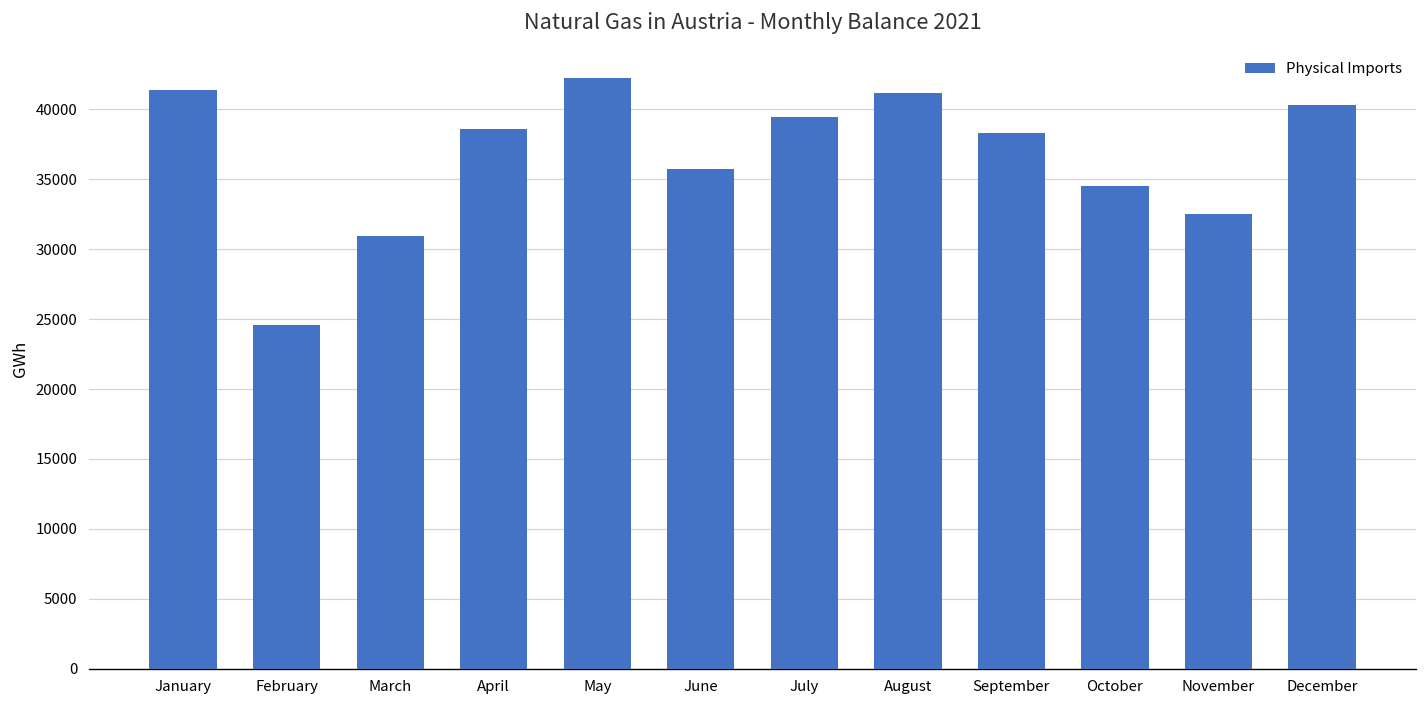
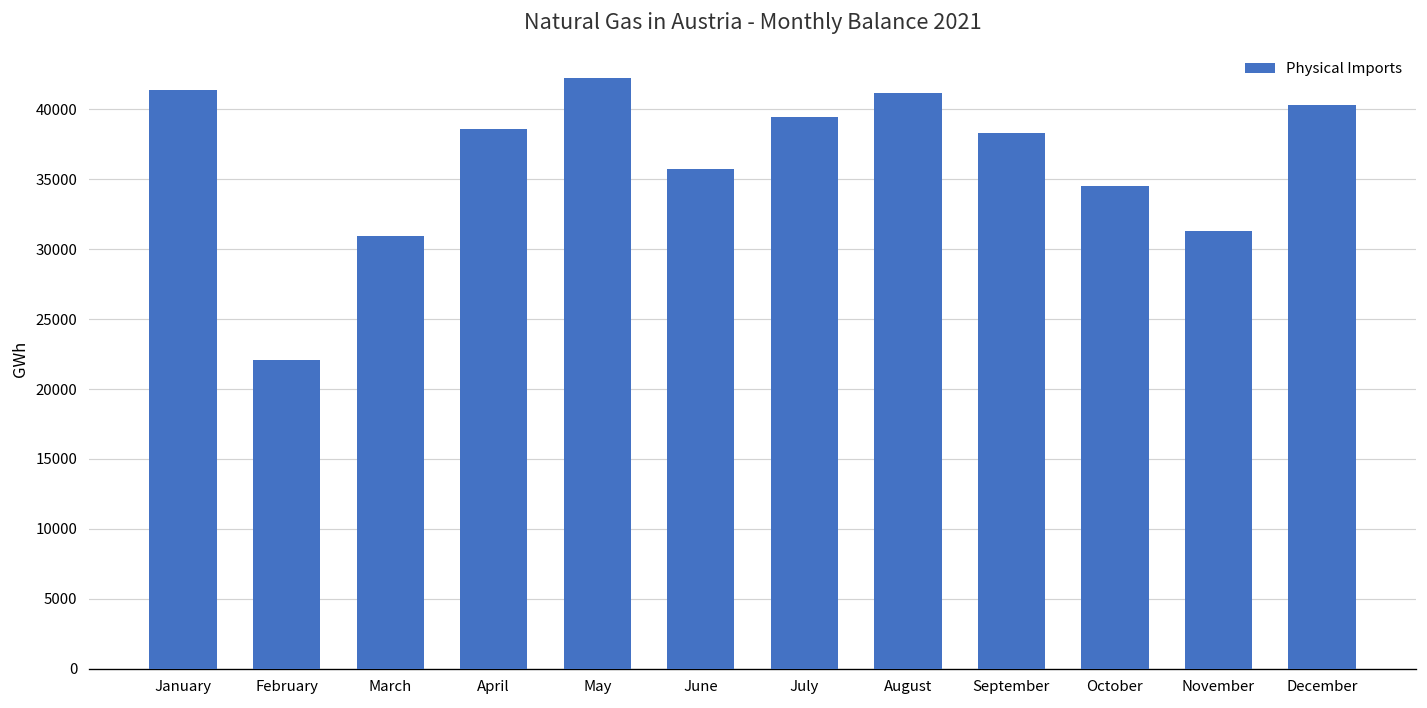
  {
    "January": 41400,
-   "February": 24600,
+   "February": 22000,
    "March": 31000,
    "April": 38600,
    "May": 42200,
    "June": 35800,
    "July": 39500,
    "August": 41200,
    "September": 38300,
    "October": 34500,
-   "November": 32500,
+   "November": 31300,
    "December": 40300
  }
